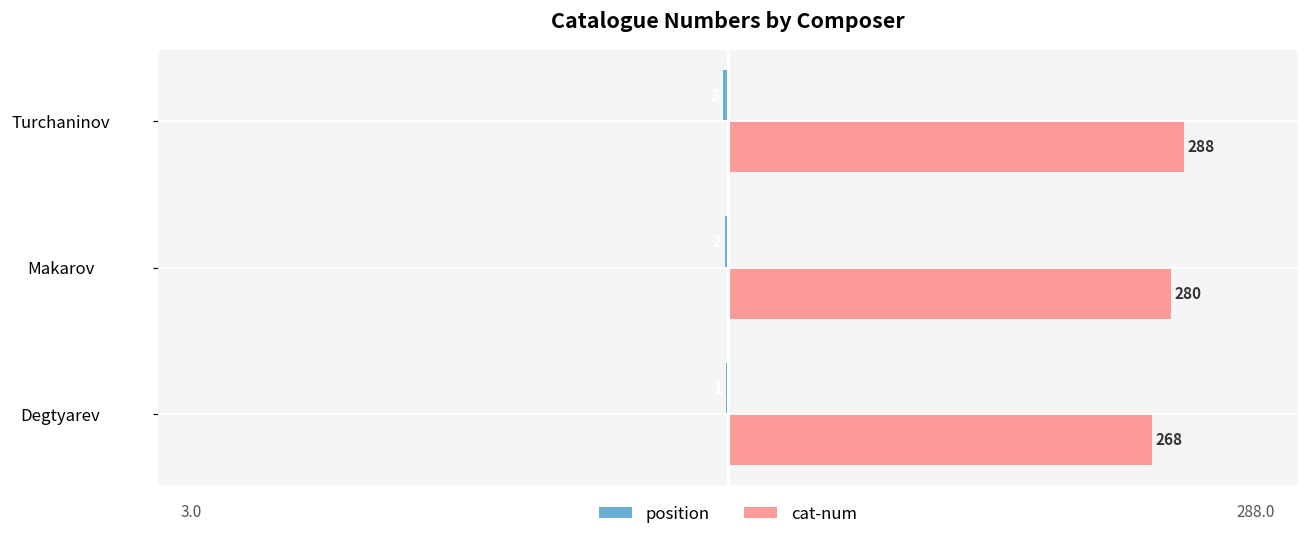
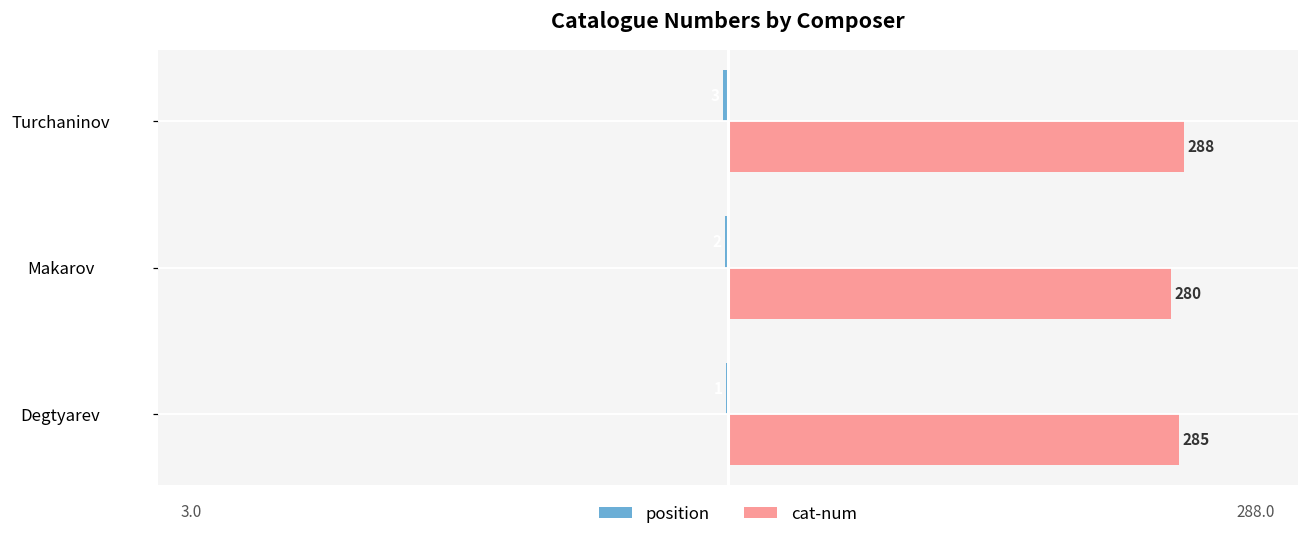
  {
    "cat-num": {
      "Turchaninov": 288,
      "Makarov": 280,
-     "Degtyarev": 268
+     "Degtyarev": 285
    }
  }
